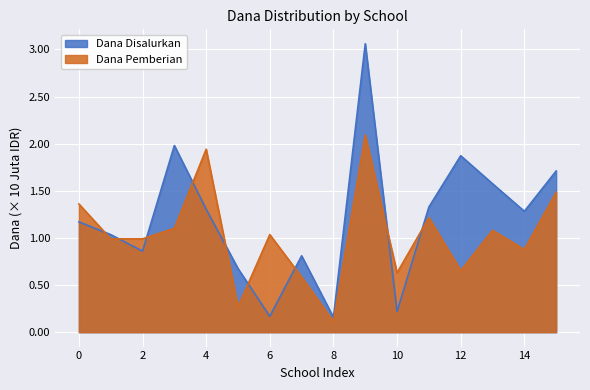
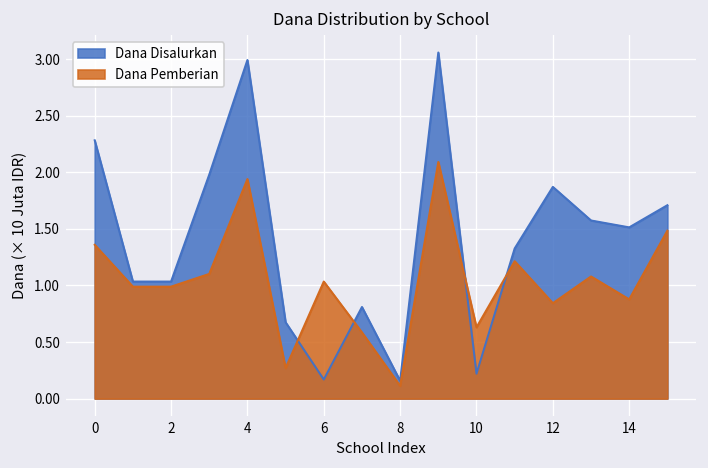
  {
    "Dana Disalurkan": {
-     "0": 1.2,
-     "2": 0.9,
-     "4": 1.3,
+     "0": 2.3,
+     "2": 1.0,
+     "4": 3.0,
      "6": 0.2,
      "8": 0.2,
      "10": 0.2,
      "12": 1.9,
-     "14": 1.3
+     "14": 1.5
    },
    "Dana Pemberian": {
      "0": 1.4,
      "2": 1.0,
      "4": 1.9,
      "6": 1.0,
      "8": 0.1,
      "10": 0.6,
-     "12": 0.7,
+     "12": 0.8,
      "14": 0.9
    }
  }
